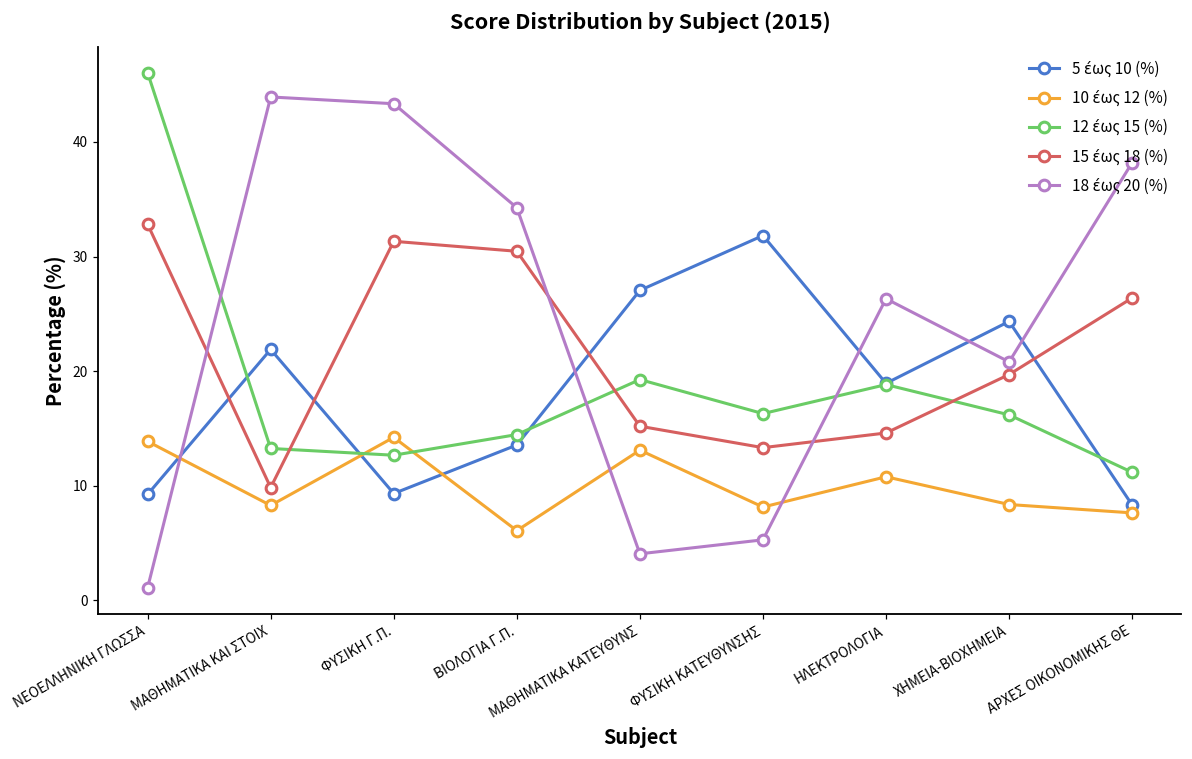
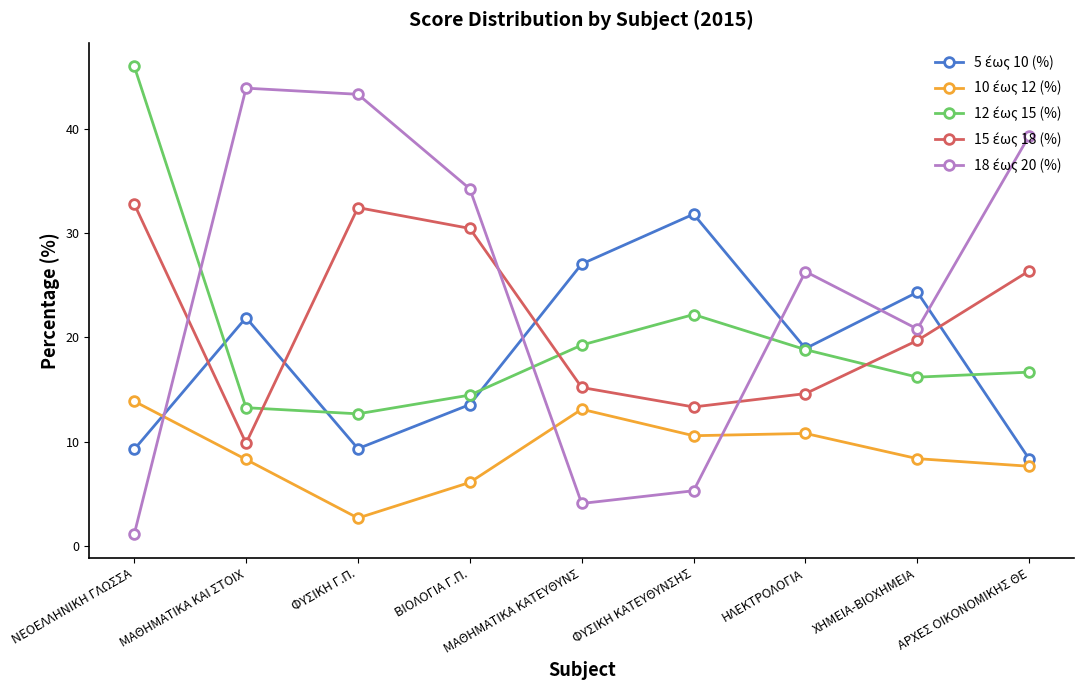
  {
    "5 έως 10 (%)": {
      "ΝΕΟΕΛΛΗΝΙΚΗ ΓΛΩΣΣΑ": 9.3,
      "ΜΑΘΗΜΑΤΙΚΑ ΚΑΙ ΣΤΟΙΧ": 21.9,
      "ΦΥΣΙΚΗ Γ.Π.": 9.3,
      "ΒΙΟΛΟΓΙΑ Γ.Π.": 13.6,
      "ΜΑΘΗΜΑΤΙΚΑ ΚΑΤΕΥΘΥΝΣ": 27.1,
      "ΦΥΣΙΚΗ ΚΑΤΕΥΘΥΝΣΗΣ": 31.8,
      "ΧΗΜΕΙΑ-ΒΙΟΧΗΜΕΙΑ": 24.3,
      "ΑΡΧΕΣ ΟΙΚΟΝΟΜΙΚΗΣ ΘΕ": 8.3
    },
    "10 έως 12 (%)": {
      "ΝΕΟΕΛΛΗΝΙΚΗ ΓΛΩΣΣΑ": 13.9,
      "ΜΑΘΗΜΑΤΙΚΑ ΚΑΙ ΣΤΟΙΧ": 8.3,
-     "ΦΥΣΙΚΗ Γ.Π.": 14.2,
+     "ΦΥΣΙΚΗ Γ.Π.": 2.7,
      "ΒΙΟΛΟΓΙΑ Γ.Π.": 6.1,
      "ΜΑΘΗΜΑΤΙΚΑ ΚΑΤΕΥΘΥΝΣ": 13.1,
-     "ΦΥΣΙΚΗ ΚΑΤΕΥΘΥΝΣΗΣ": 8.2,
+     "ΦΥΣΙΚΗ ΚΑΤΕΥΘΥΝΣΗΣ": 10.6,
      "ΗΛΕΚΤΡΟΛΟΓΙΑ": 10.8,
      "ΧΗΜΕΙΑ-ΒΙΟΧΗΜΕΙΑ": 8.4,
      "ΑΡΧΕΣ ΟΙΚΟΝΟΜΙΚΗΣ ΘΕ": 7.6
    },
    "12 έως 15 (%)": {
      "ΝΕΟΕΛΛΗΝΙΚΗ ΓΛΩΣΣΑ": 46.0,
      "ΜΑΘΗΜΑΤΙΚΑ ΚΑΙ ΣΤΟΙΧ": 13.3,
      "ΦΥΣΙΚΗ Γ.Π.": 12.7,
      "ΒΙΟΛΟΓΙΑ Γ.Π.": 14.5,
      "ΜΑΘΗΜΑΤΙΚΑ ΚΑΤΕΥΘΥΝΣ": 19.3,
-     "ΦΥΣΙΚΗ ΚΑΤΕΥΘΥΝΣΗΣ": 16.3,
+     "ΦΥΣΙΚΗ ΚΑΤΕΥΘΥΝΣΗΣ": 22.2,
      "ΧΗΜΕΙΑ-ΒΙΟΧΗΜΕΙΑ": 16.2,
-     "ΑΡΧΕΣ ΟΙΚΟΝΟΜΙΚΗΣ ΘΕ": 11.2
+     "ΑΡΧΕΣ ΟΙΚΟΝΟΜΙΚΗΣ ΘΕ": 16.7
    },
    "15 έως 18 (%)": {
      "ΝΕΟΕΛΛΗΝΙΚΗ ΓΛΩΣΣΑ": 32.8,
      "ΜΑΘΗΜΑΤΙΚΑ ΚΑΙ ΣΤΟΙΧ": 9.9,
-     "ΦΥΣΙΚΗ Γ.Π.": 31.3,
+     "ΦΥΣΙΚΗ Γ.Π.": 32.5,
      "ΒΙΟΛΟΓΙΑ Γ.Π.": 30.5,
      "ΜΑΘΗΜΑΤΙΚΑ ΚΑΤΕΥΘΥΝΣ": 15.2,
      "ΦΥΣΙΚΗ ΚΑΤΕΥΘΥΝΣΗΣ": 13.3,
      "ΗΛΕΚΤΡΟΛΟΓΙΑ": 14.6,
      "ΧΗΜΕΙΑ-ΒΙΟΧΗΜΕΙΑ": 19.7,
      "ΑΡΧΕΣ ΟΙΚΟΝΟΜΙΚΗΣ ΘΕ": 26.4
    },
    "18 έως 20 (%)": {
      "ΝΕΟΕΛΛΗΝΙΚΗ ΓΛΩΣΣΑ": 1.1,
      "ΜΑΘΗΜΑΤΙΚΑ ΚΑΙ ΣΤΟΙΧ": 43.9,
      "ΦΥΣΙΚΗ Γ.Π.": 43.3,
      "ΒΙΟΛΟΓΙΑ Γ.Π.": 34.3,
      "ΜΑΘΗΜΑΤΙΚΑ ΚΑΤΕΥΘΥΝΣ": 4.1,
      "ΦΥΣΙΚΗ ΚΑΤΕΥΘΥΝΣΗΣ": 5.3,
      "ΗΛΕΚΤΡΟΛΟΓΙΑ": 26.3,
      "ΧΗΜΕΙΑ-ΒΙΟΧΗΜΕΙΑ": 20.8,
-     "ΑΡΧΕΣ ΟΙΚΟΝΟΜΙΚΗΣ ΘΕ": 38.2
+     "ΑΡΧΕΣ ΟΙΚΟΝΟΜΙΚΗΣ ΘΕ": 39.4
    }
  }
